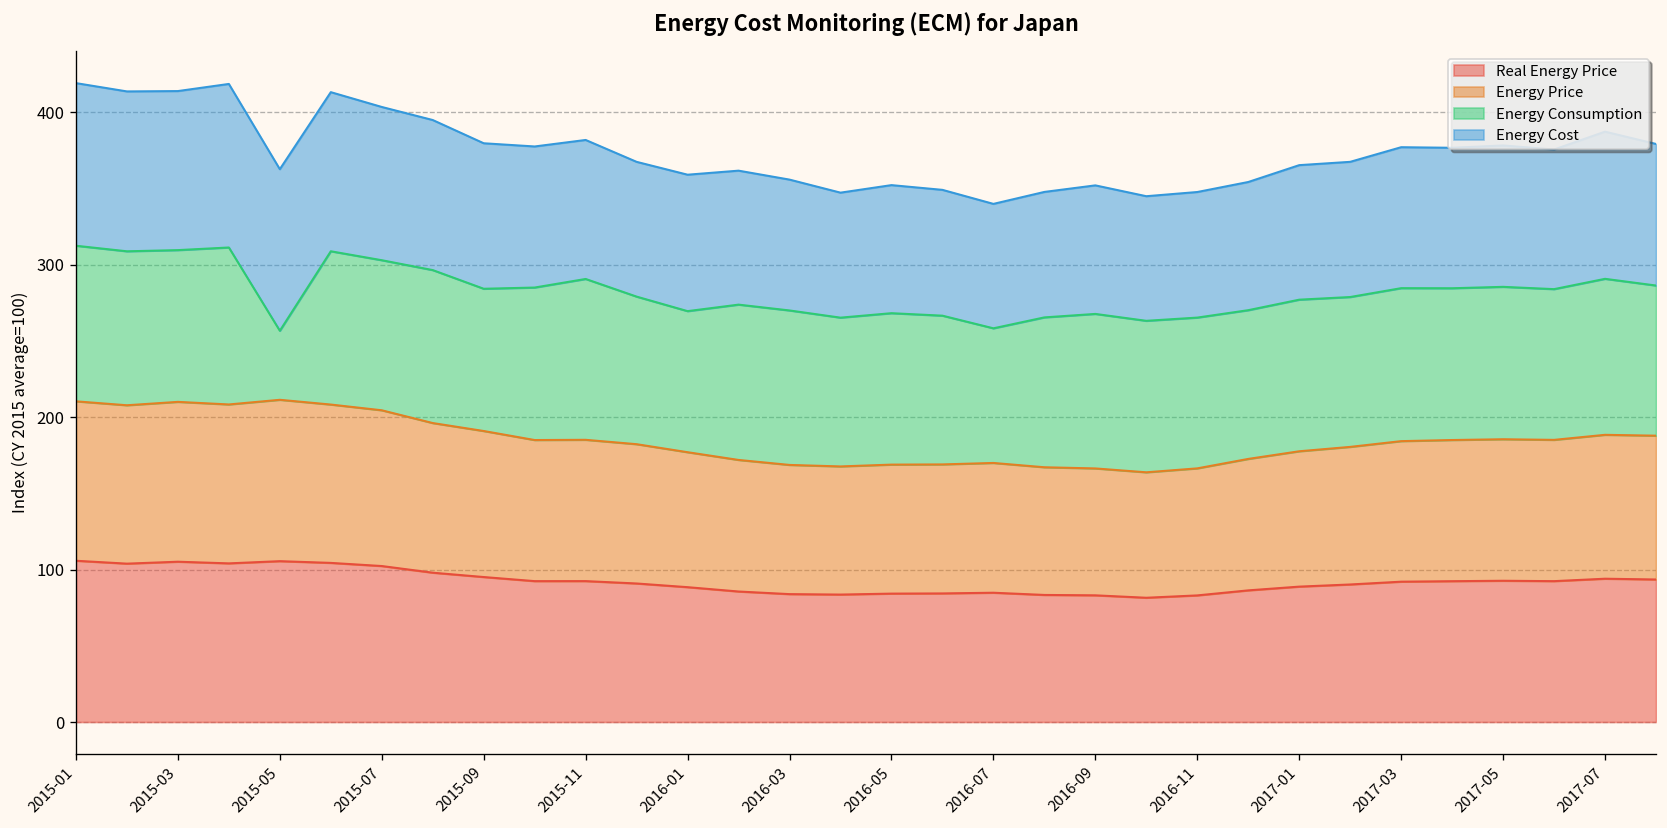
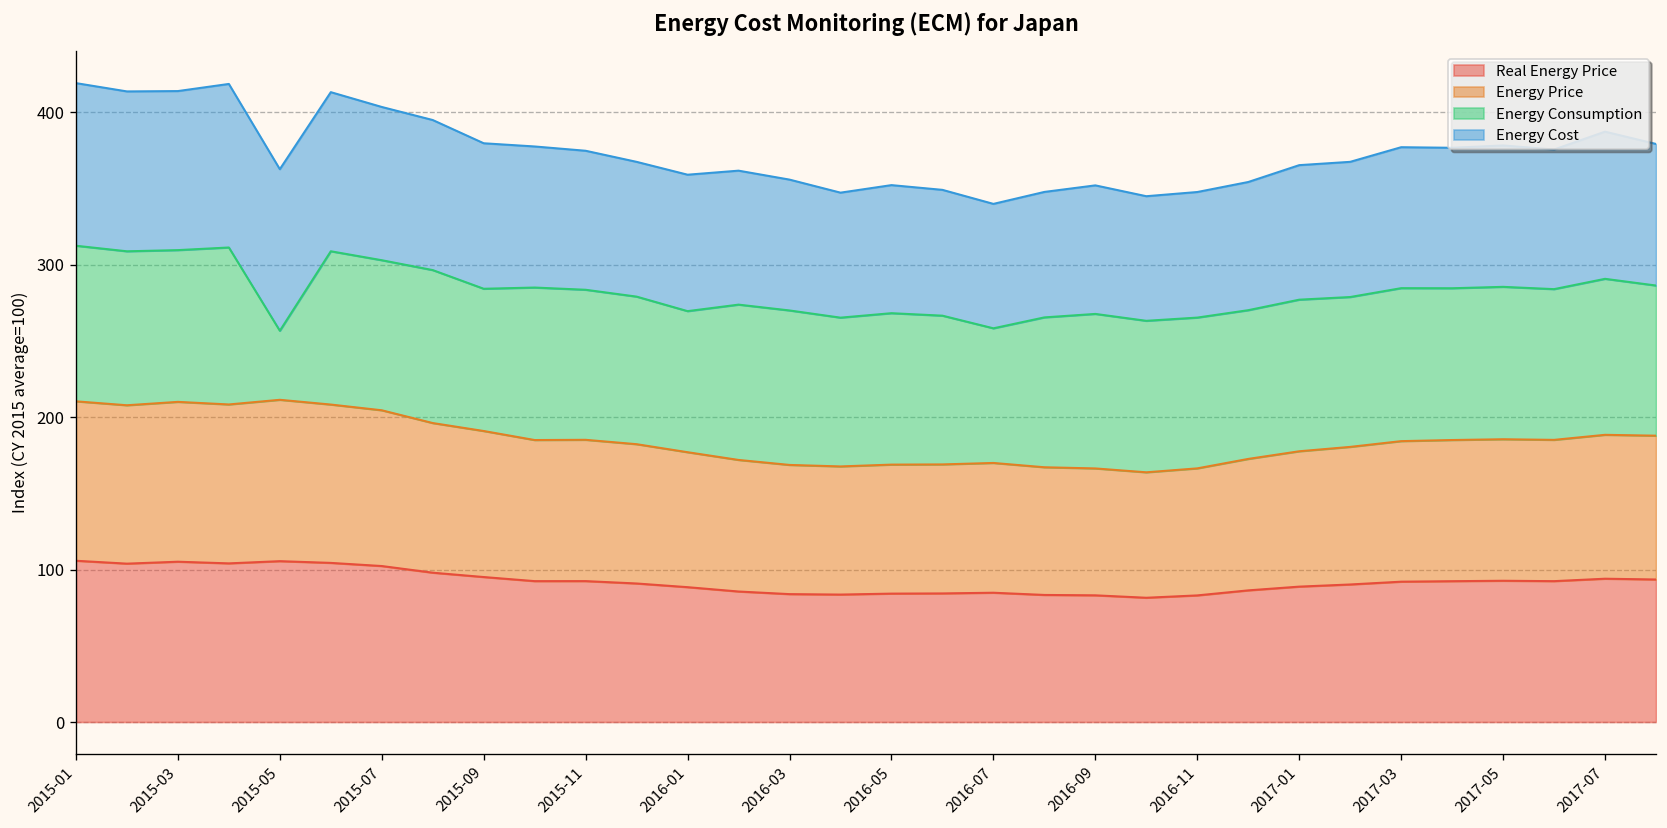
  {
    "Energy Consumption": {
      "2015-01": 102,
      "2015-03": 100,
      "2015-05": 45,
      "2015-07": 98,
      "2015-09": 93,
-     "2015-11": 106,
+     "2015-11": 98,
      "2016-01": 93,
      "2016-03": 101,
      "2016-05": 99,
      "2016-07": 88,
      "2016-09": 101,
      "2016-11": 99,
      "2017-01": 99,
      "2017-03": 100,
      "2017-05": 100,
      "2017-07": 102
    },
    "Energy Cost": {
      "2015-01": 107,
      "2015-03": 104,
      "2015-05": 106,
      "2015-07": 101,
      "2015-09": 95,
      "2015-11": 91,
      "2016-01": 89,
      "2016-03": 86,
      "2016-05": 84,
      "2016-07": 82,
      "2016-09": 84,
      "2016-11": 82,
      "2017-01": 88,
      "2017-03": 92
    }
  }
